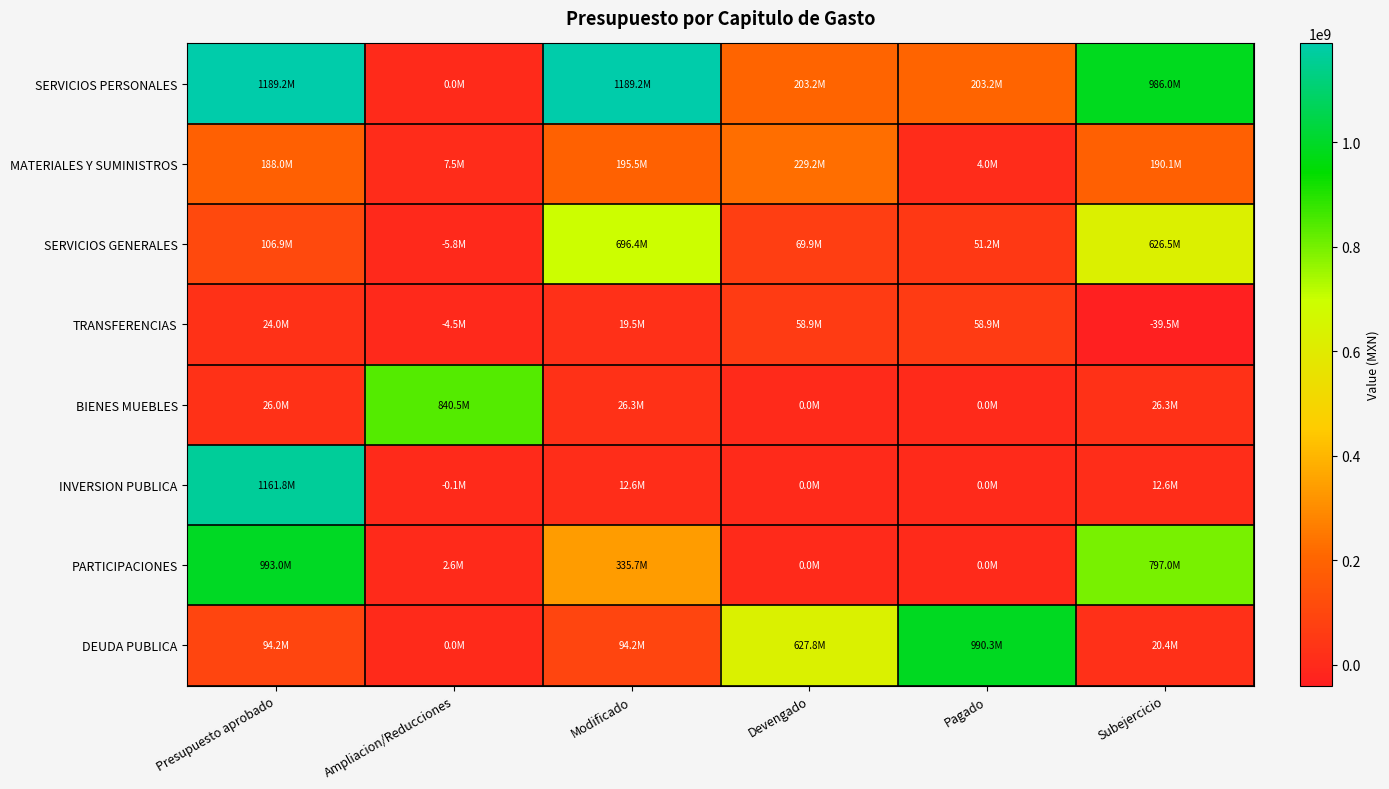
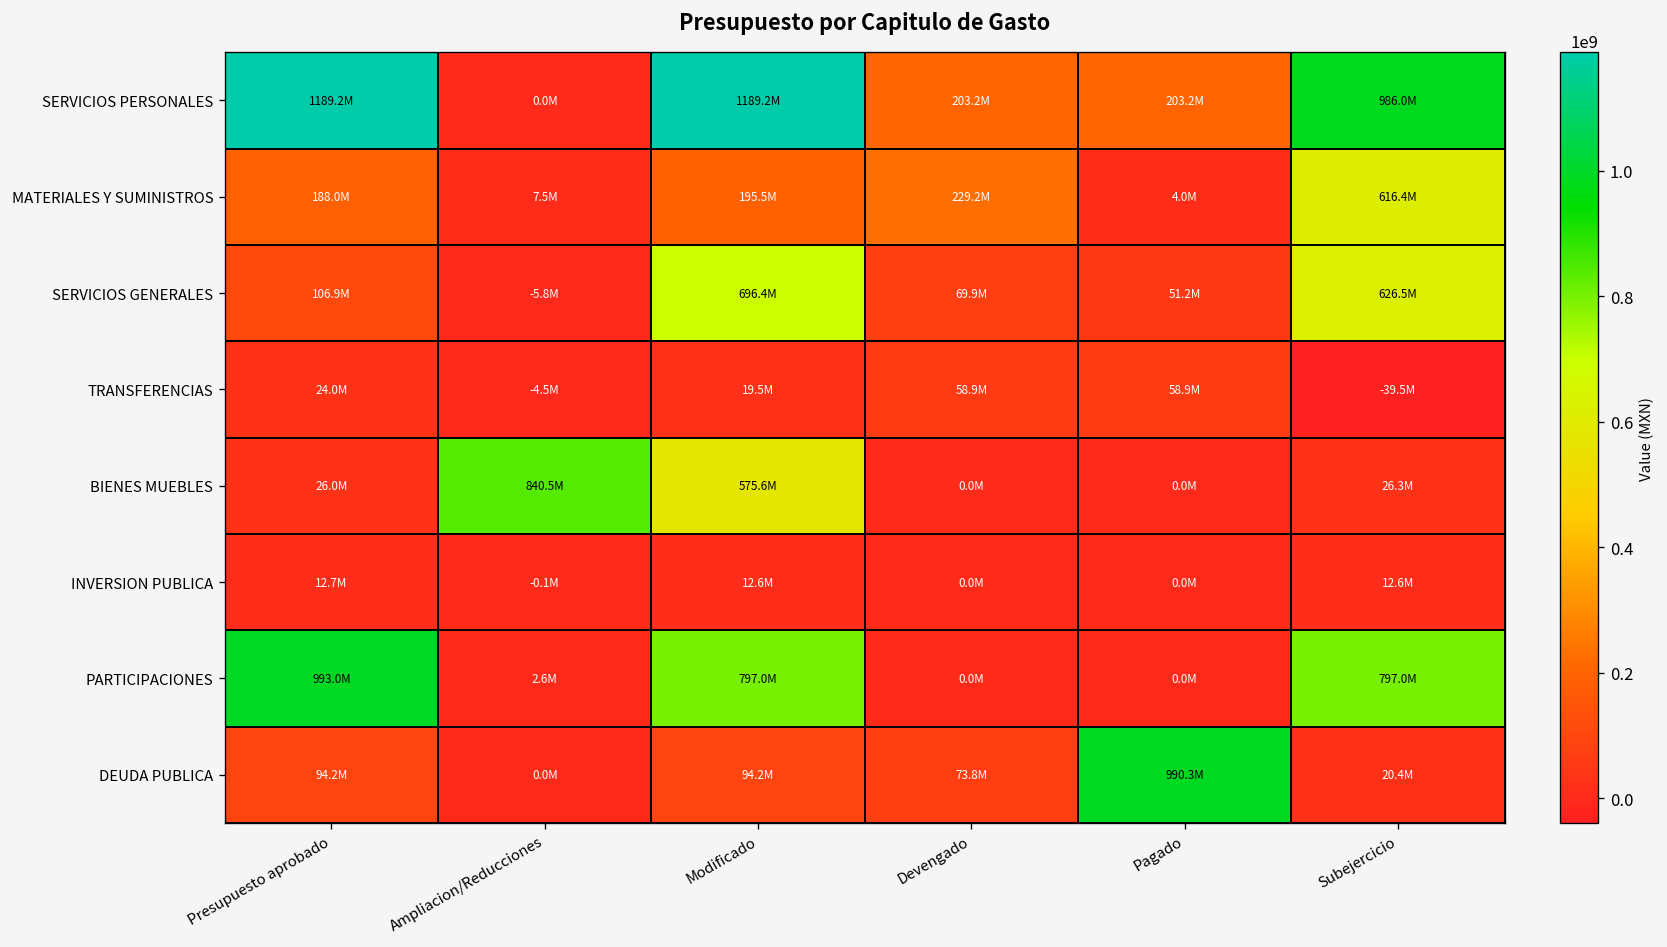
  {
    "SERVICIOS PERSONALES": {
      "Presupuesto aprobado": "1189.2M",
      "Ampliacion/Reducciones": "0.0M",
      "Modificado": "1189.2M",
      "Devengado": "203.2M",
      "Pagado": "203.2M",
      "Subejercicio": "986.0M"
    },
    "MATERIALES Y SUMINISTROS": {
      "Presupuesto aprobado": "188.0M",
      "Ampliacion/Reducciones": "7.5M",
      "Modificado": "195.5M",
      "Devengado": "229.2M",
      "Pagado": "4.0M",
-     "Subejercicio": "190.1M"
+     "Subejercicio": "616.4M"
    },
    "SERVICIOS GENERALES": {
      "Presupuesto aprobado": "106.9M",
      "Ampliacion/Reducciones": "-5.8M",
      "Modificado": "696.4M",
      "Devengado": "69.9M",
      "Pagado": "51.2M",
      "Subejercicio": "626.5M"
    },
    "TRANSFERENCIAS": {
      "Presupuesto aprobado": "24.0M",
      "Ampliacion/Reducciones": "-4.5M",
      "Modificado": "19.5M",
      "Devengado": "58.9M",
      "Pagado": "58.9M",
      "Subejercicio": "-39.5M"
    },
    "BIENES MUEBLES": {
      "Presupuesto aprobado": "26.0M",
      "Ampliacion/Reducciones": "840.5M",
-     "Modificado": "26.3M",
+     "Modificado": "575.6M",
      "Devengado": "0.0M",
      "Pagado": "0.0M",
      "Subejercicio": "26.3M"
    },
    "INVERSION PUBLICA": {
-     "Presupuesto aprobado": "1161.8M",
+     "Presupuesto aprobado": "12.7M",
      "Ampliacion/Reducciones": "-0.1M",
      "Modificado": "12.6M",
      "Devengado": "0.0M",
      "Pagado": "0.0M",
      "Subejercicio": "12.6M"
    },
    "PARTICIPACIONES": {
      "Presupuesto aprobado": "993.0M",
      "Ampliacion/Reducciones": "2.6M",
-     "Modificado": "335.7M",
+     "Modificado": "797.0M",
      "Devengado": "0.0M",
      "Pagado": "0.0M",
      "Subejercicio": "797.0M"
    },
    "DEUDA PUBLICA": {
      "Presupuesto aprobado": "94.2M",
      "Ampliacion/Reducciones": "0.0M",
      "Modificado": "94.2M",
-     "Devengado": "627.8M",
+     "Devengado": "73.8M",
      "Pagado": "990.3M",
      "Subejercicio": "20.4M"
    }
  }
